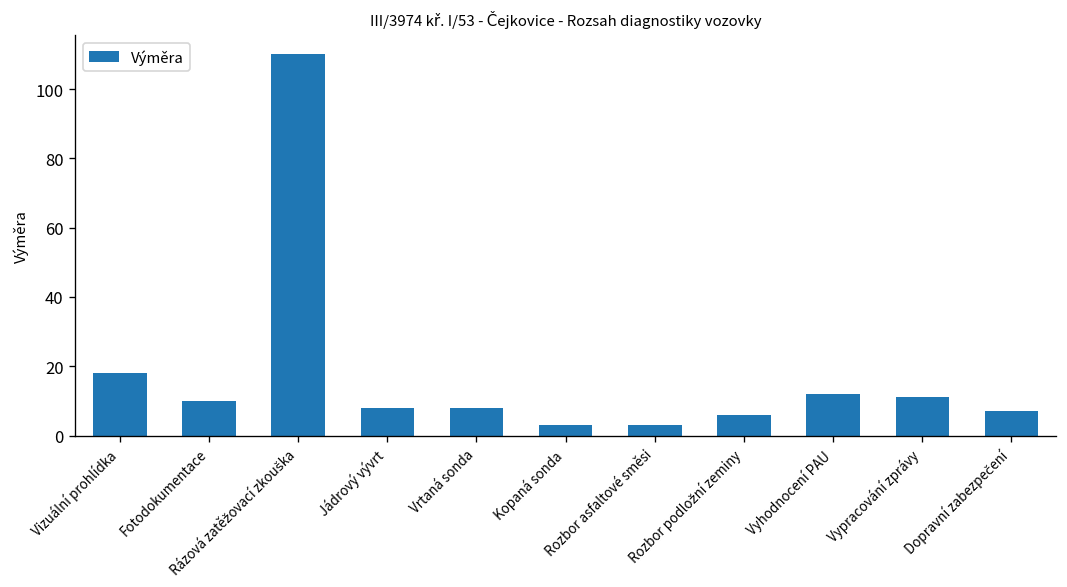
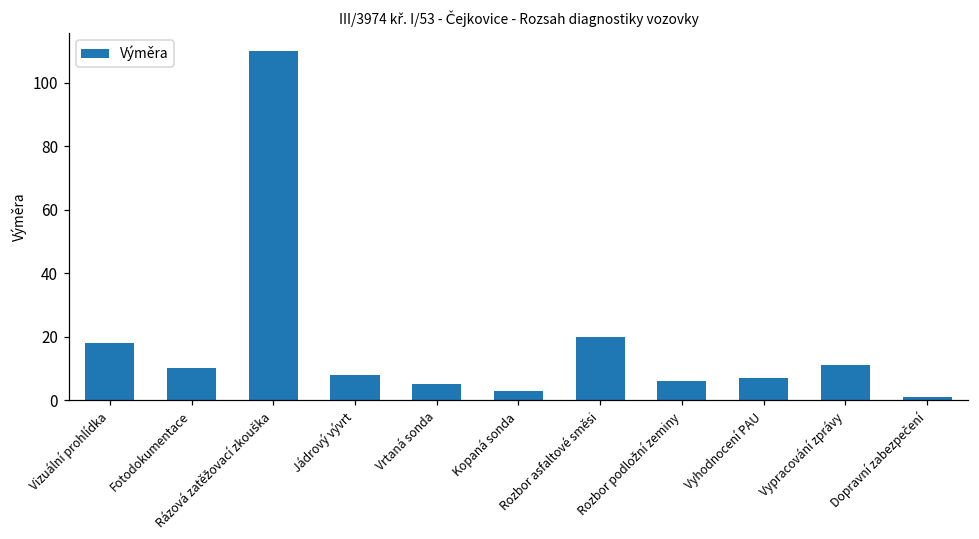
  {
    "Vizuální prohlídka": 18,
    "Fotodokumentace": 10,
    "Rázová zatěžovací zkouška": 110,
    "Jádrový vývrt": 8,
-   "Vrtaná sonda": 8,
+   "Vrtaná sonda": 5,
    "Kopaná sonda": 3,
-   "Rozbor asfaltové směsi": 3,
+   "Rozbor asfaltové směsi": 20,
    "Rozbor podložní zeminy": 6,
-   "Vyhodnocení PAU": 12,
+   "Vyhodnocení PAU": 7,
    "Vypracování zprávy": 11,
-   "Dopravní zabezpečení": 7
+   "Dopravní zabezpečení": 1
  }
